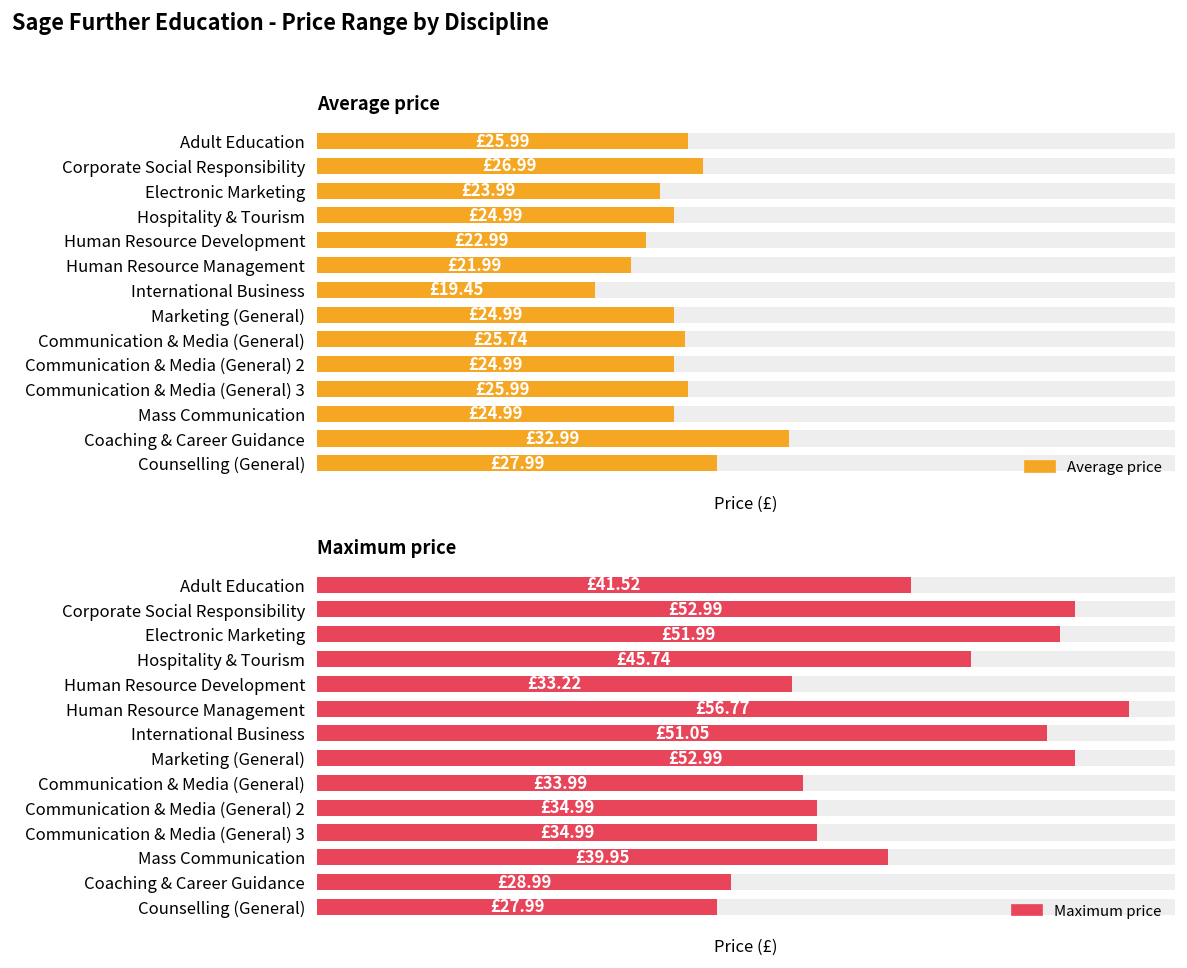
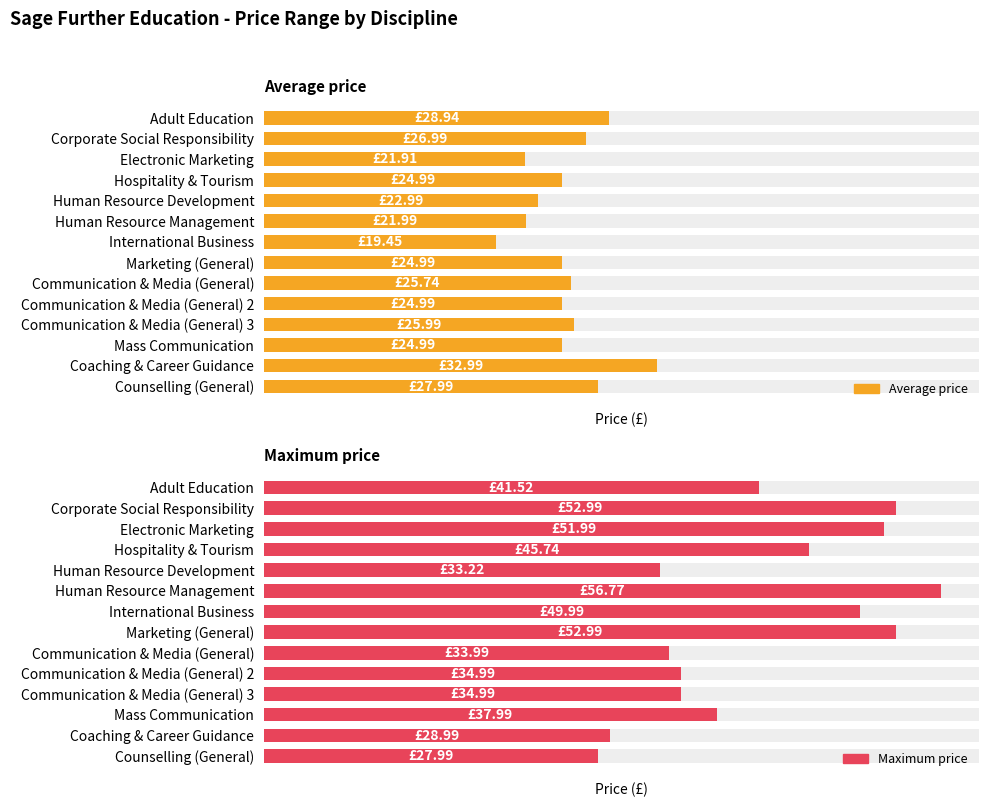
  {
    "Average price": {
      "Average price": {
-       "Adult Education": "£25.99",
-       "Electronic Marketing": "£23.99"
+       "Adult Education": "£28.94",
+       "Electronic Marketing": "£21.91"
      }
    },
    "Maximum price": {
      "Maximum price": {
-       "International Business": "£51.05",
-       "Mass Communication": "£39.95"
+       "International Business": "£49.99",
+       "Mass Communication": "£37.99"
      }
    }
  }
